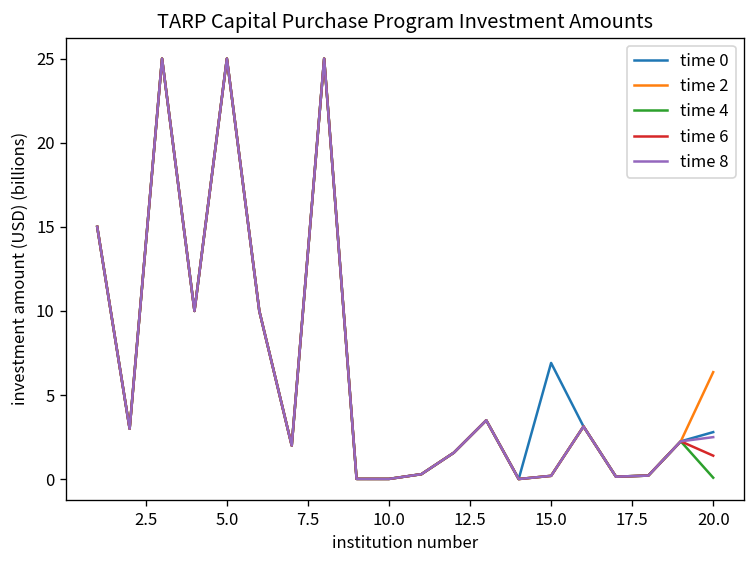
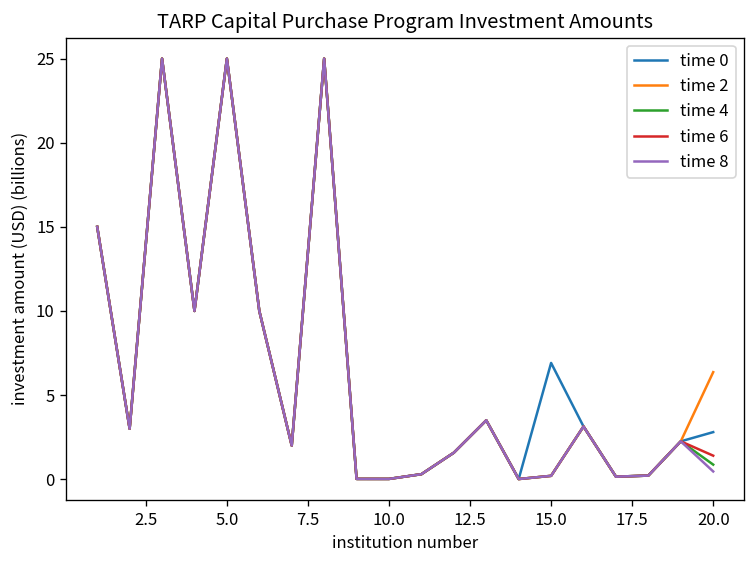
  {
    "time 0": {
      "15.0": 6.9,
      "20.0": 2.8
    },
    "time 2": {
      "20.0": 6.4
    },
    "time 4": {
-     "20.0": 0.1
+     "20.0": 0.9
    },
    "time 6": {
      "20.0": 1.4
    },
    "time 8": {
-     "20.0": 2.5
+     "20.0": 0.5
    }
  }
